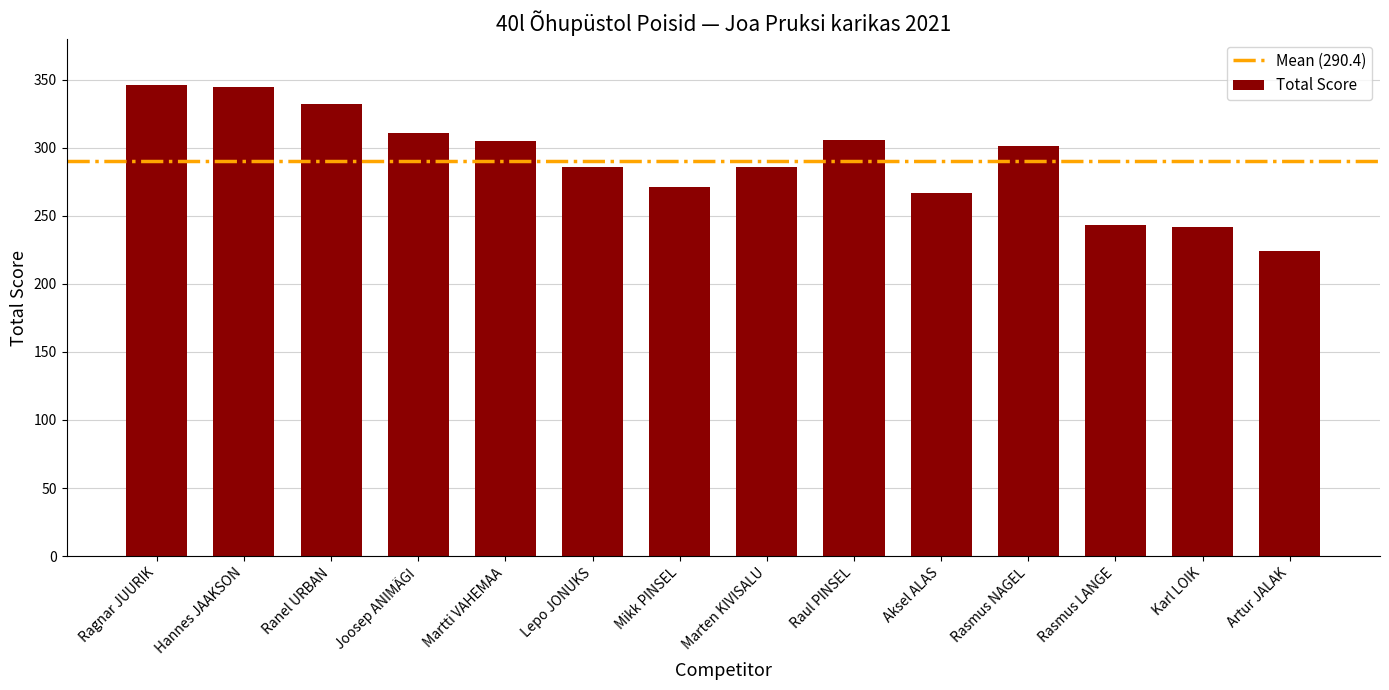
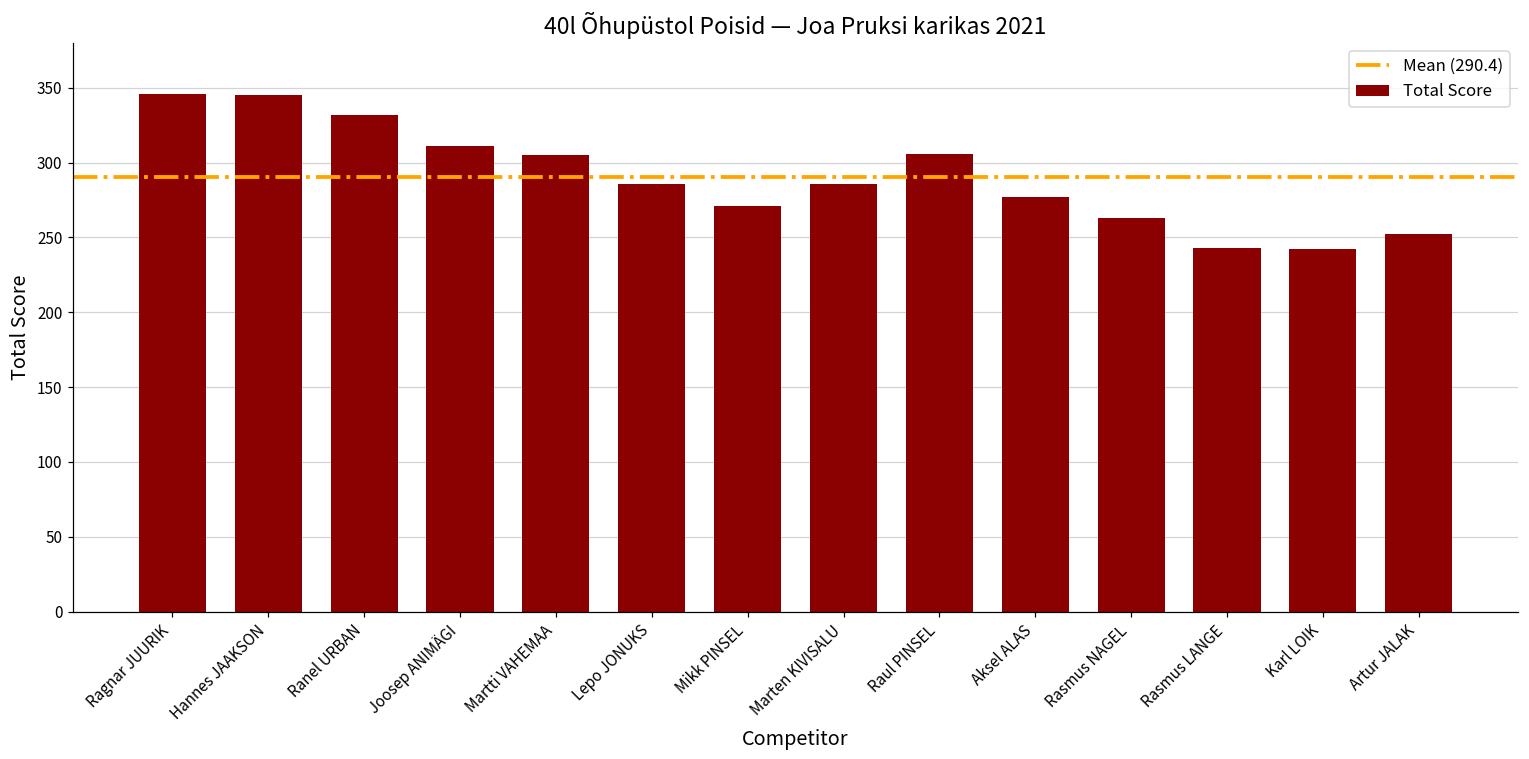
  {
    "Ragnar JUURIK": 346,
    "Hannes JAAKSON": 345,
    "Ranel URBAN": 332,
    "Joosep ANIMÄGI": 311,
    "Martti VAHEMAA": 305,
    "Lepo JONUKS": 286,
    "Mikk PINSEL": 271,
    "Marten KIVISALU": 286,
    "Raul PINSEL": 306,
-   "Aksel ALAS": 267,
-   "Rasmus NAGEL": 301,
+   "Aksel ALAS": 277,
+   "Rasmus NAGEL": 263,
    "Rasmus LANGE": 243,
    "Karl LOIK": 242,
-   "Artur JALAK": 224
+   "Artur JALAK": 252
  }
